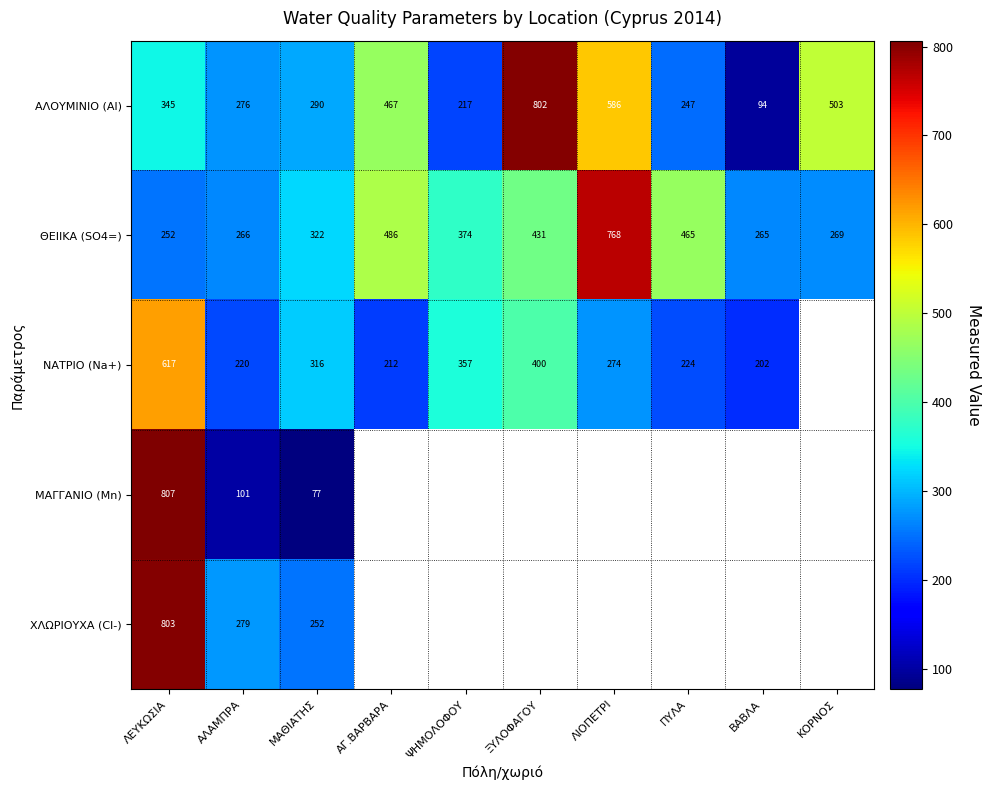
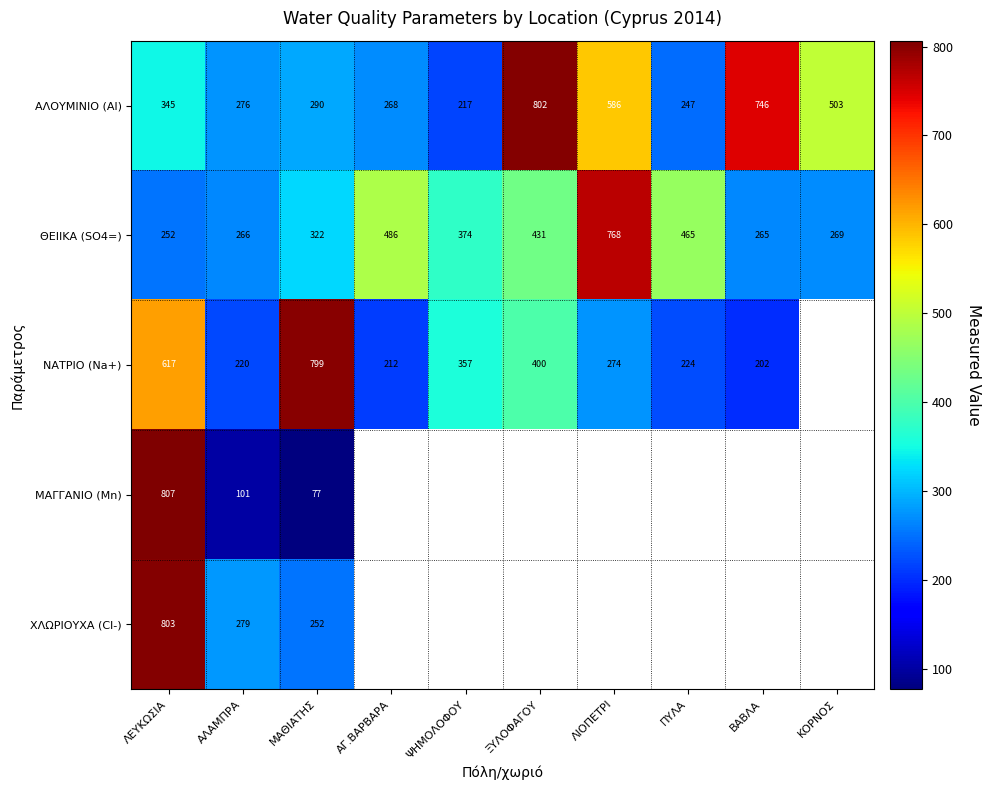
  {
    "ΑΛΟΥΜΙΝΙΟ (Al)": {
      "ΛΕΥΚΩΣΙΑ": 345,
      "ΑΛΑΜΠΡΑ": 276,
      "ΜΑΘΙΑΤΗΣ": 290,
-     "ΑΓ.ΒΑΡΒΑΡΑ": 467,
+     "ΑΓ.ΒΑΡΒΑΡΑ": 268,
      "ΨΗΜΟΛΟΦΟΥ": 217,
      "ΞΥΛΟΦΑΓΟΥ": 802,
      "ΛΙΟΠΕΤΡΙ": 586,
      "ΠΥΛΑ": 247,
-     "ΒΑΒΛΑ": 94,
+     "ΒΑΒΛΑ": 746,
      "ΚΟΡΝΟΣ": 503
    },
    "ΘΕΙΙΚΑ (SO4=)": {
      "ΛΕΥΚΩΣΙΑ": 252,
      "ΑΛΑΜΠΡΑ": 266,
      "ΜΑΘΙΑΤΗΣ": 322,
      "ΑΓ.ΒΑΡΒΑΡΑ": 486,
      "ΨΗΜΟΛΟΦΟΥ": 374,
      "ΞΥΛΟΦΑΓΟΥ": 431,
      "ΛΙΟΠΕΤΡΙ": 768,
      "ΠΥΛΑ": 465,
      "ΒΑΒΛΑ": 265,
      "ΚΟΡΝΟΣ": 269
    },
    "ΝΑΤΡΙΟ (Na+)": {
      "ΛΕΥΚΩΣΙΑ": 617,
      "ΑΛΑΜΠΡΑ": 220,
-     "ΜΑΘΙΑΤΗΣ": 316,
+     "ΜΑΘΙΑΤΗΣ": 799,
      "ΑΓ.ΒΑΡΒΑΡΑ": 212,
      "ΨΗΜΟΛΟΦΟΥ": 357,
      "ΞΥΛΟΦΑΓΟΥ": 400,
      "ΛΙΟΠΕΤΡΙ": 274,
      "ΠΥΛΑ": 224,
      "ΒΑΒΛΑ": 202
    },
    "ΜΑΓΓΑΝΙΟ (Mn)": {
      "ΛΕΥΚΩΣΙΑ": 807,
      "ΑΛΑΜΠΡΑ": 101,
      "ΜΑΘΙΑΤΗΣ": 77
    },
    "ΧΛΩΡΙΟΥΧΑ (Cl-)": {
      "ΛΕΥΚΩΣΙΑ": 803,
      "ΑΛΑΜΠΡΑ": 279,
      "ΜΑΘΙΑΤΗΣ": 252
    }
  }
